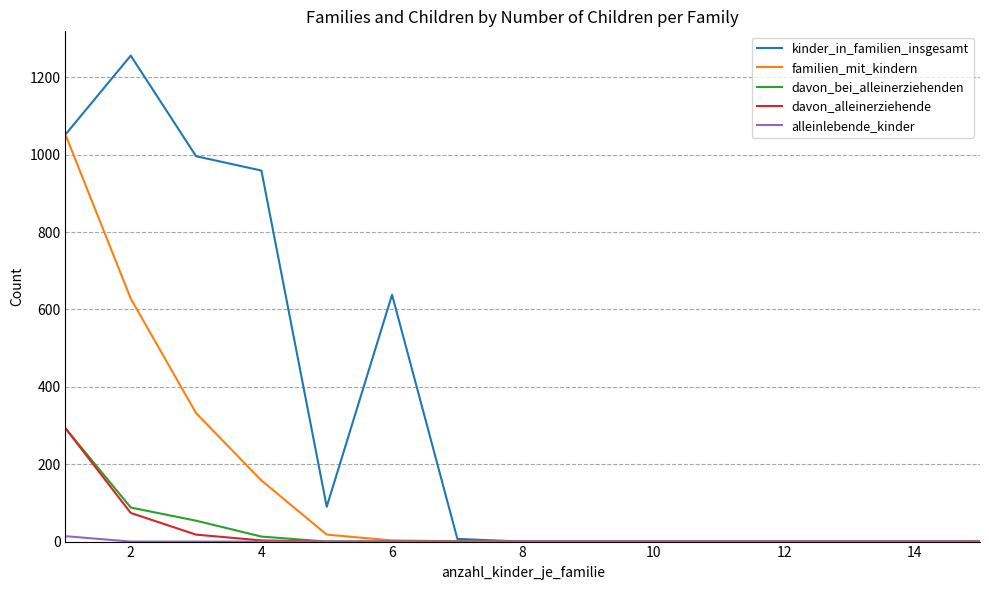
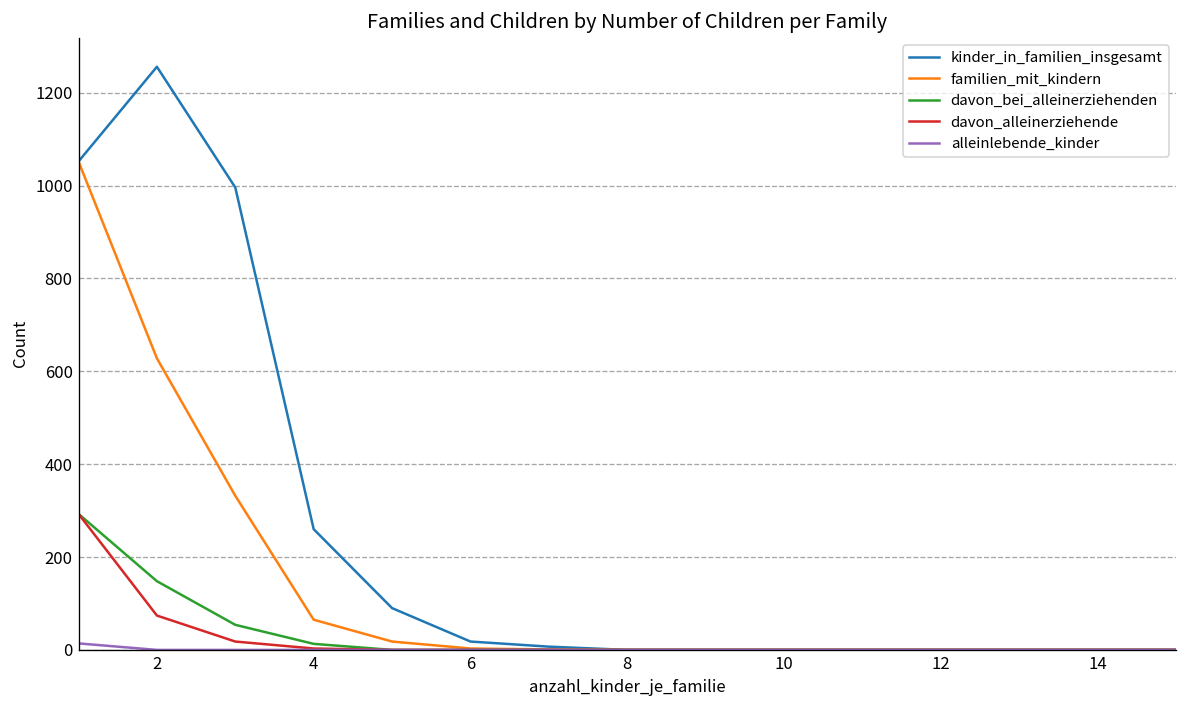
  {
    "kinder_in_familien_insgesamt": {
      "2": 1260,
-     "4": 960,
-     "6": 640
+     "4": 260,
+     "6": 20
    },
    "familien_mit_kindern": {
      "2": 630,
-     "4": 160
+     "4": 70
    },
    "davon_bei_alleinerziehenden": {
-     "2": 90,
+     "2": 150,
      "4": 10
    },
    "davon_alleinerziehende": {
      "2": 70
    },
    "alleinlebende_kinder": {
      "2": 0
    }
  }
